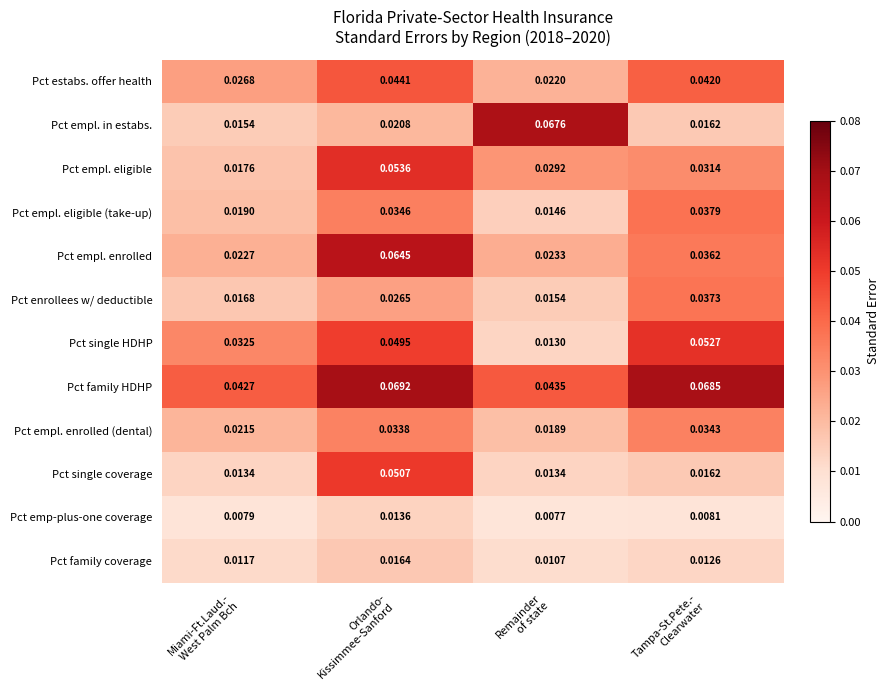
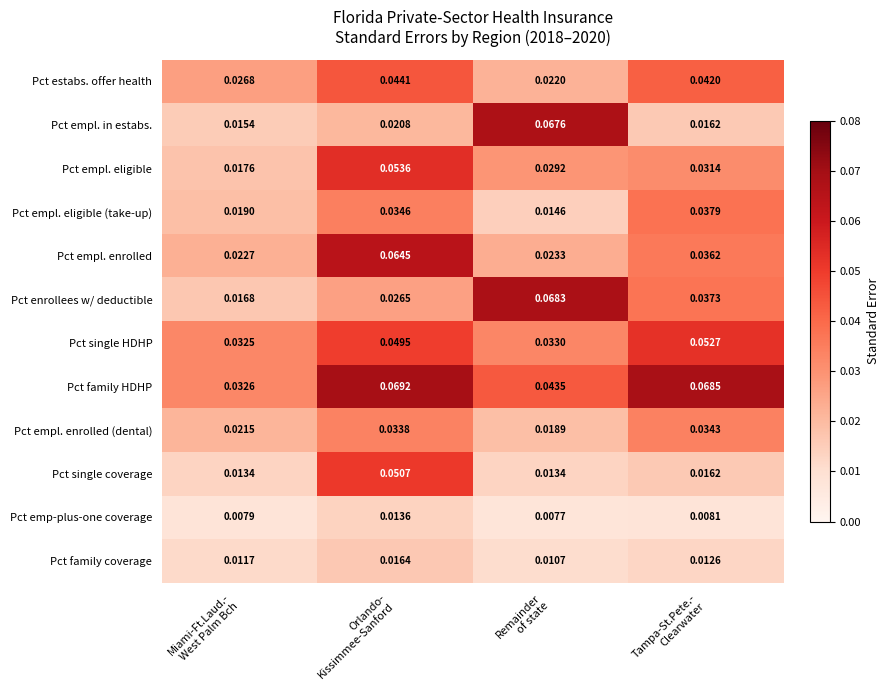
  {
    "Pct estabs. offer health": {
      "Miami-Ft.Laud.- West Palm Bch": 0.0268,
      "Orlando- Kissimmee-Sanford": 0.0441,
      "Remainder of state": 0.0220,
      "Tampa-St.Pete.- Clearwater": 0.0420
    },
    "Pct empl. in estabs.": {
      "Miami-Ft.Laud.- West Palm Bch": 0.0154,
      "Orlando- Kissimmee-Sanford": 0.0208,
      "Remainder of state": 0.0676,
      "Tampa-St.Pete.- Clearwater": 0.0162
    },
    "Pct empl. eligible": {
      "Miami-Ft.Laud.- West Palm Bch": 0.0176,
      "Orlando- Kissimmee-Sanford": 0.0536,
      "Remainder of state": 0.0292,
      "Tampa-St.Pete.- Clearwater": 0.0314
    },
    "Pct empl. eligible (take-up)": {
      "Miami-Ft.Laud.- West Palm Bch": 0.0190,
      "Orlando- Kissimmee-Sanford": 0.0346,
      "Remainder of state": 0.0146,
      "Tampa-St.Pete.- Clearwater": 0.0379
    },
    "Pct empl. enrolled": {
      "Miami-Ft.Laud.- West Palm Bch": 0.0227,
      "Orlando- Kissimmee-Sanford": 0.0645,
      "Remainder of state": 0.0233,
      "Tampa-St.Pete.- Clearwater": 0.0362
    },
    "Pct enrollees w/ deductible": {
      "Miami-Ft.Laud.- West Palm Bch": 0.0168,
      "Orlando- Kissimmee-Sanford": 0.0265,
-     "Remainder of state": 0.0154,
+     "Remainder of state": 0.0683,
      "Tampa-St.Pete.- Clearwater": 0.0373
    },
    "Pct single HDHP": {
      "Miami-Ft.Laud.- West Palm Bch": 0.0325,
      "Orlando- Kissimmee-Sanford": 0.0495,
-     "Remainder of state": 0.0130,
+     "Remainder of state": 0.0330,
      "Tampa-St.Pete.- Clearwater": 0.0527
    },
    "Pct family HDHP": {
-     "Miami-Ft.Laud.- West Palm Bch": 0.0427,
+     "Miami-Ft.Laud.- West Palm Bch": 0.0326,
      "Orlando- Kissimmee-Sanford": 0.0692,
      "Remainder of state": 0.0435,
      "Tampa-St.Pete.- Clearwater": 0.0685
    },
    "Pct empl. enrolled (dental)": {
      "Miami-Ft.Laud.- West Palm Bch": 0.0215,
      "Orlando- Kissimmee-Sanford": 0.0338,
      "Remainder of state": 0.0189,
      "Tampa-St.Pete.- Clearwater": 0.0343
    },
    "Pct single coverage": {
      "Miami-Ft.Laud.- West Palm Bch": 0.0134,
      "Orlando- Kissimmee-Sanford": 0.0507,
      "Remainder of state": 0.0134,
      "Tampa-St.Pete.- Clearwater": 0.0162
    },
    "Pct emp-plus-one coverage": {
      "Miami-Ft.Laud.- West Palm Bch": 0.0079,
      "Orlando- Kissimmee-Sanford": 0.0136,
      "Remainder of state": 0.0077,
      "Tampa-St.Pete.- Clearwater": 0.0081
    },
    "Pct family coverage": {
      "Miami-Ft.Laud.- West Palm Bch": 0.0117,
      "Orlando- Kissimmee-Sanford": 0.0164,
      "Remainder of state": 0.0107,
      "Tampa-St.Pete.- Clearwater": 0.0126
    }
  }
